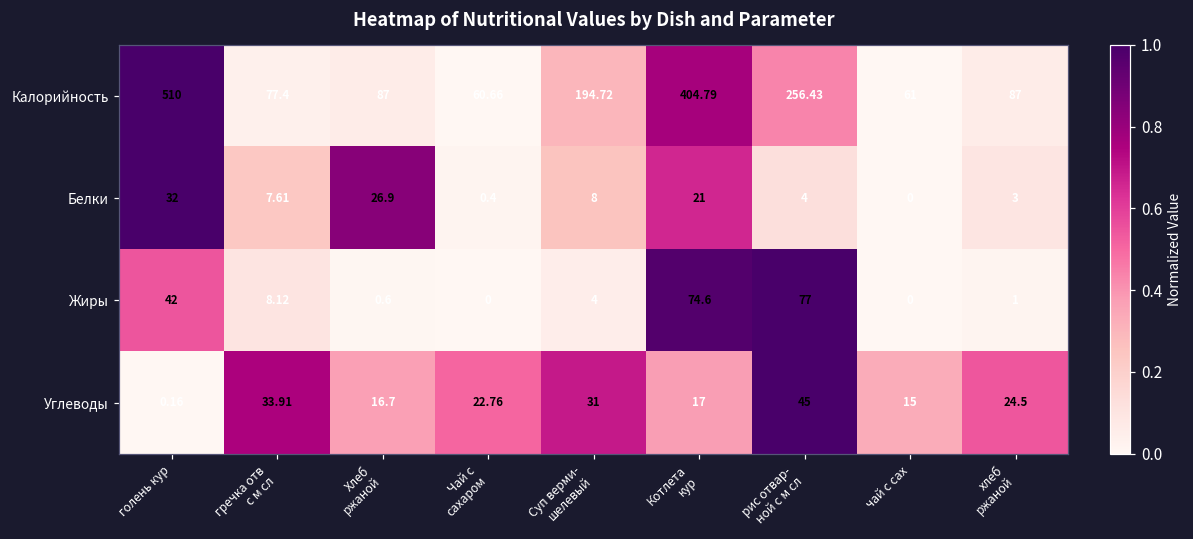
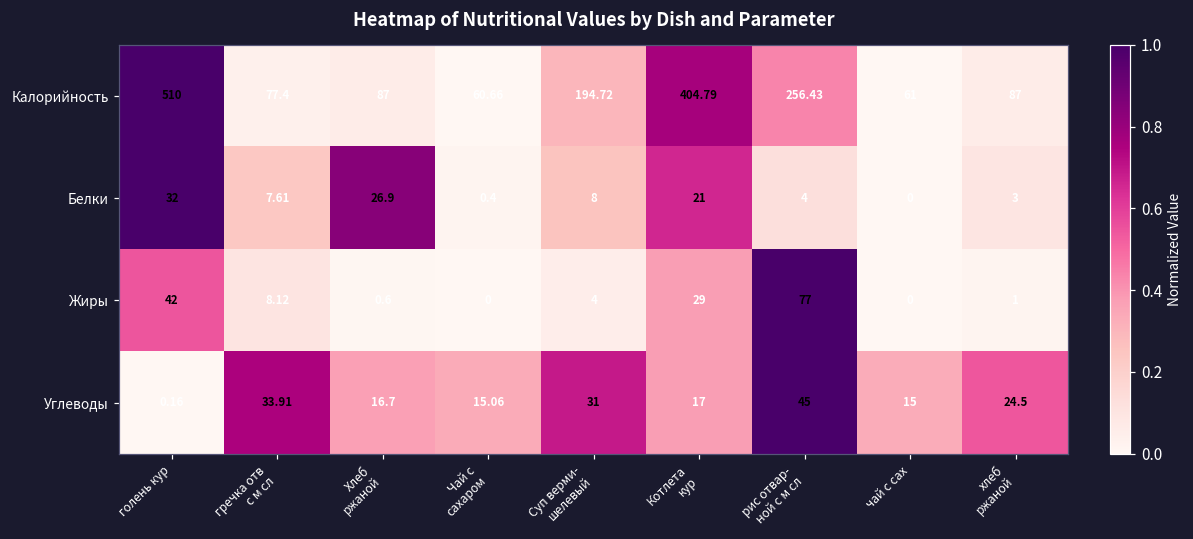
  {
    "Калорийность": {
      "голень кур": 510,
      "Суп верми- шелевый": 194.72,
      "Котлета кур": 404.79,
      "рис отвар- ной с м сл": 256.43
    },
    "Белки": {
      "голень кур": 32,
      "гречка отв с м сл": 7.61,
      "Хлеб ржаной": 26.9,
      "Суп верми- шелевый": 8,
      "Котлета кур": 21
    },
    "Жиры": {
      "голень кур": 42,
-     "Котлета кур": 74.6,
+     "Котлета кур": 29,
      "рис отвар- ной с м сл": 77
    },
    "Углеводы": {
      "гречка отв с м сл": 33.91,
      "Хлеб ржаной": 16.7,
-     "Чай с сахаром": 22.76,
+     "Чай с сахаром": 15.06,
      "Суп верми- шелевый": 31,
      "Котлета кур": 17,
      "рис отвар- ной с м сл": 45,
      "чай с сах": 15,
      "хлеб ржаной": 24.5
    }
  }
